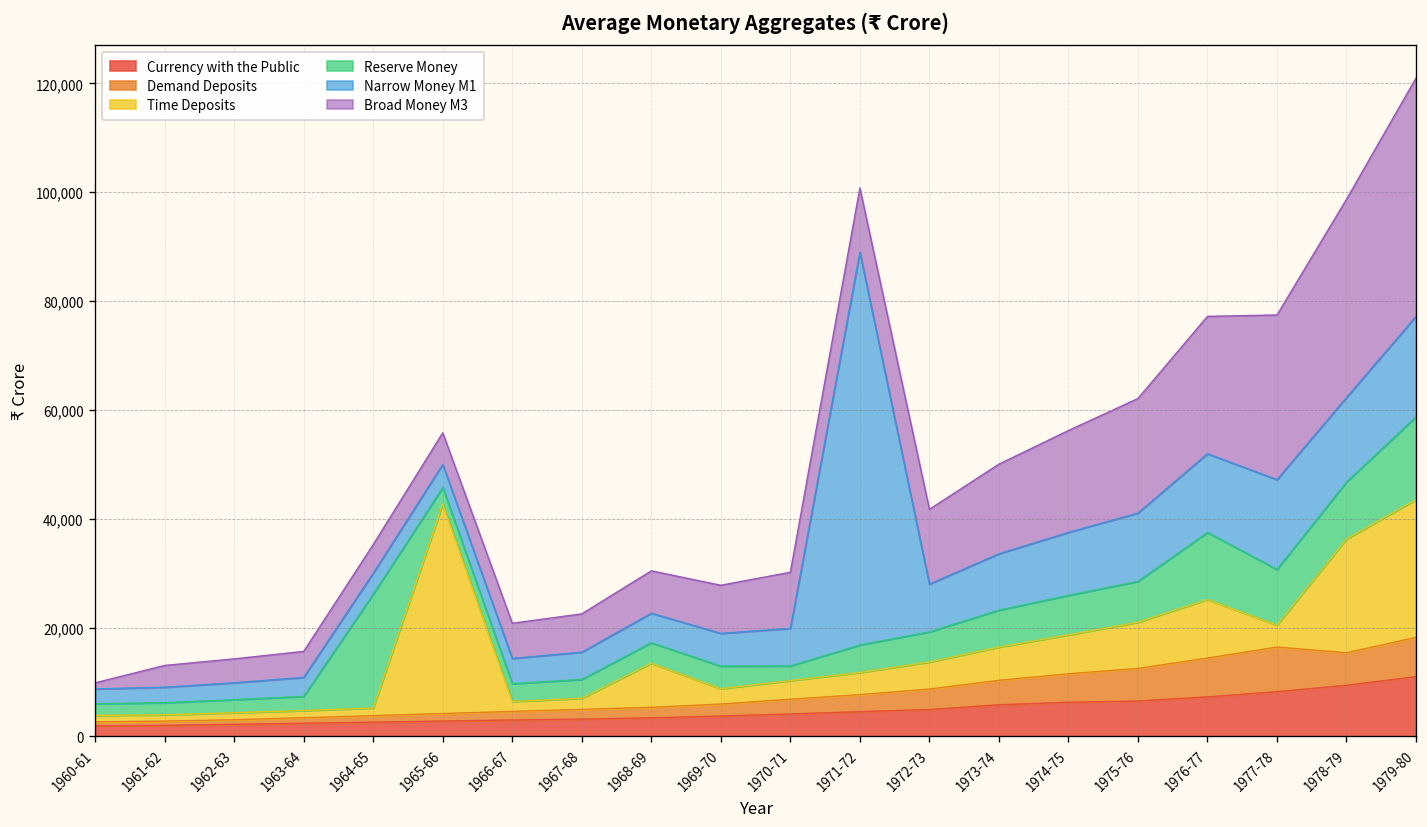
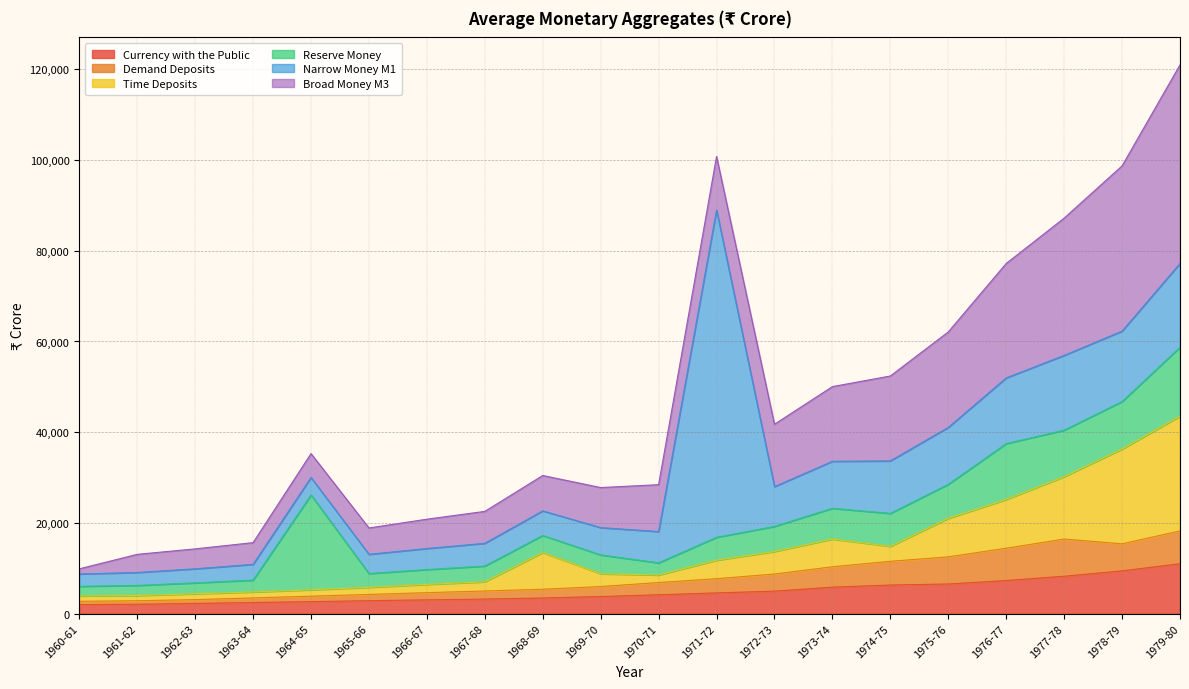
  {
    "Time Deposits": {
      "1960-61": "1,000",
      "1961-62": "1,000",
      "1962-63": "1,000",
      "1963-64": "1,000",
      "1964-65": "1,000",
-     "1965-66": "38,000",
+     "1965-66": "2,000",
      "1966-67": "2,000",
      "1967-68": "2,000",
      "1968-69": "8,000",
      "1969-70": "3,000",
-     "1970-71": "3,000",
+     "1970-71": "2,000",
      "1971-72": "4,000",
      "1972-73": "5,000",
      "1973-74": "6,000",
-     "1974-75": "7,000",
+     "1974-75": "3,000",
      "1975-76": "8,000",
      "1976-77": "11,000",
-     "1977-78": "4,000",
+     "1977-78": "14,000",
      "1978-79": "21,000",
      "1979-80": "25,000"
    },
    "Reserve Money": {
      "1960-61": "2,000",
      "1961-62": "2,000",
      "1962-63": "2,000",
      "1963-64": "3,000",
      "1964-65": "21,000",
      "1965-66": "3,000",
      "1966-67": "3,000",
      "1967-68": "3,000",
      "1968-69": "4,000",
      "1969-70": "4,000",
      "1970-71": "3,000",
      "1971-72": "5,000",
      "1972-73": "6,000",
      "1973-74": "7,000",
      "1974-75": "7,000",
      "1975-76": "7,000",
      "1976-77": "12,000",
      "1977-78": "10,000",
      "1978-79": "10,000",
      "1979-80": "15,000"
    },
    "Narrow Money M1": {
      "1960-61": "3,000",
      "1961-62": "3,000",
      "1962-63": "3,000",
      "1963-64": "3,000",
      "1964-65": "4,000",
      "1965-66": "4,000",
      "1966-67": "5,000",
      "1967-68": "5,000",
      "1968-69": "5,000",
      "1969-70": "6,000",
      "1970-71": "7,000",
      "1971-72": "72,000",
      "1972-73": "9,000",
      "1973-74": "10,000",
      "1974-75": "12,000",
      "1975-76": "13,000",
      "1976-77": "14,000",
      "1977-78": "16,000",
      "1978-79": "16,000",
      "1979-80": "18,000"
    },
    "Broad Money M3": {
      "1960-61": "1,000",
      "1961-62": "4,000",
      "1962-63": "4,000",
      "1963-64": "5,000",
      "1964-65": "5,000",
      "1965-66": "6,000",
      "1966-67": "6,000",
      "1967-68": "7,000",
      "1968-69": "8,000",
      "1969-70": "9,000",
      "1970-71": "10,000",
      "1971-72": "12,000",
      "1972-73": "14,000",
      "1973-74": "16,000",
      "1974-75": "19,000",
      "1975-76": "21,000",
      "1976-77": "25,000",
      "1977-78": "30,000",
      "1978-79": "36,000",
      "1979-80": "44,000"
    }
  }
